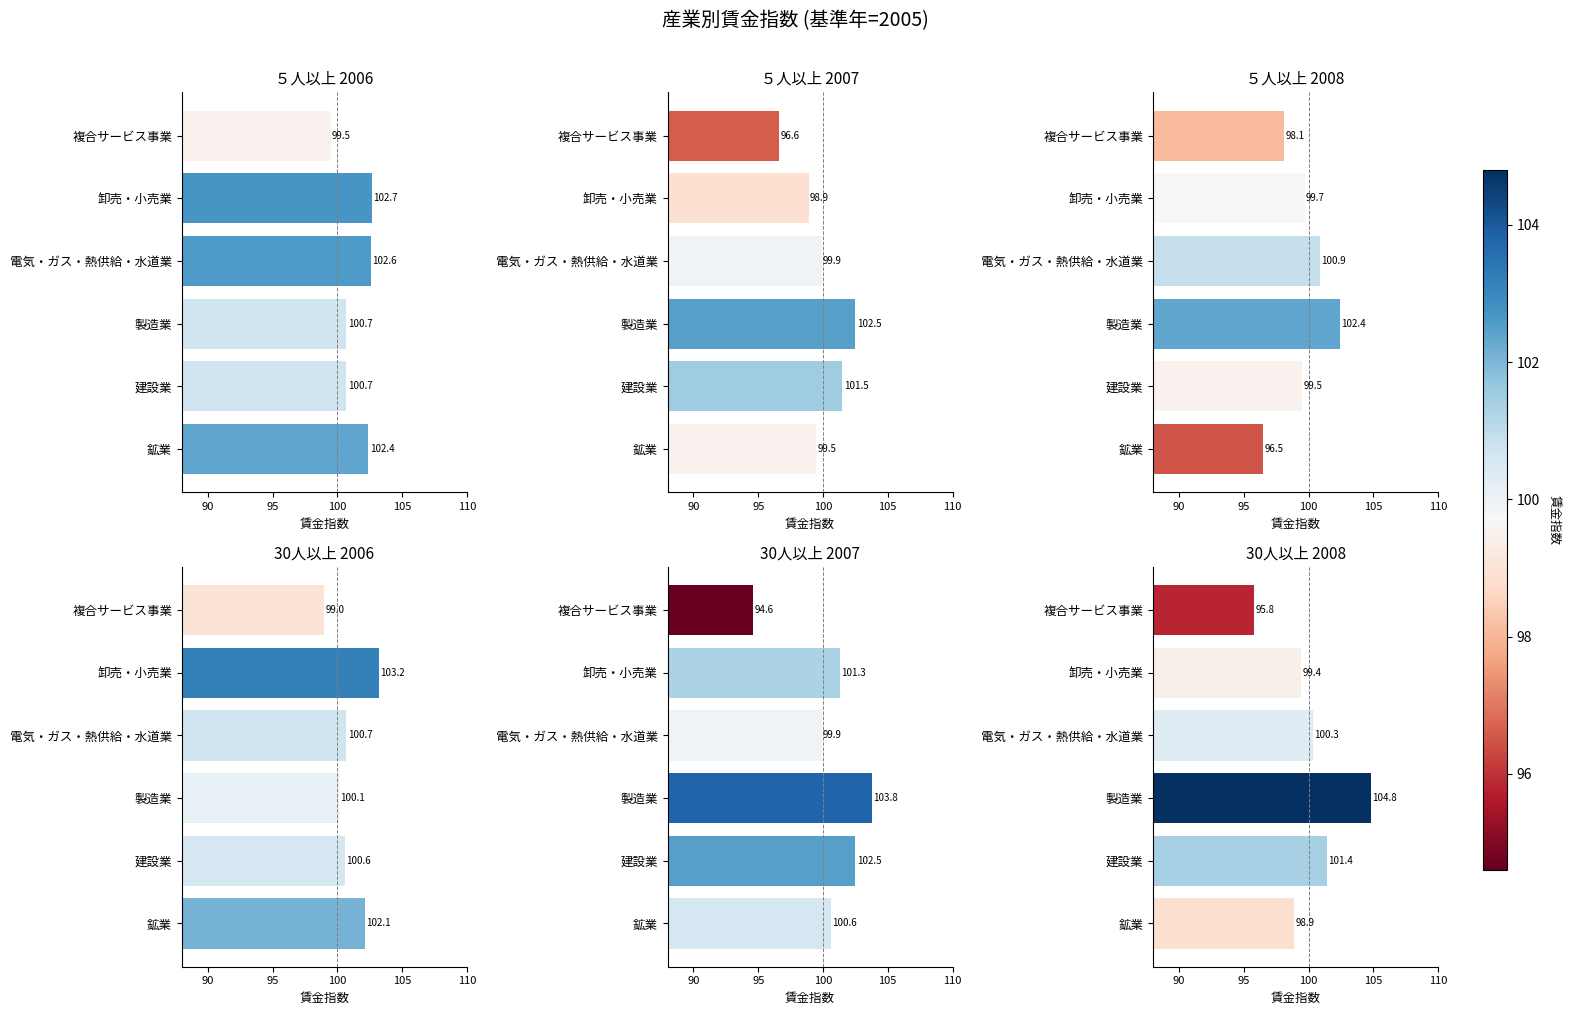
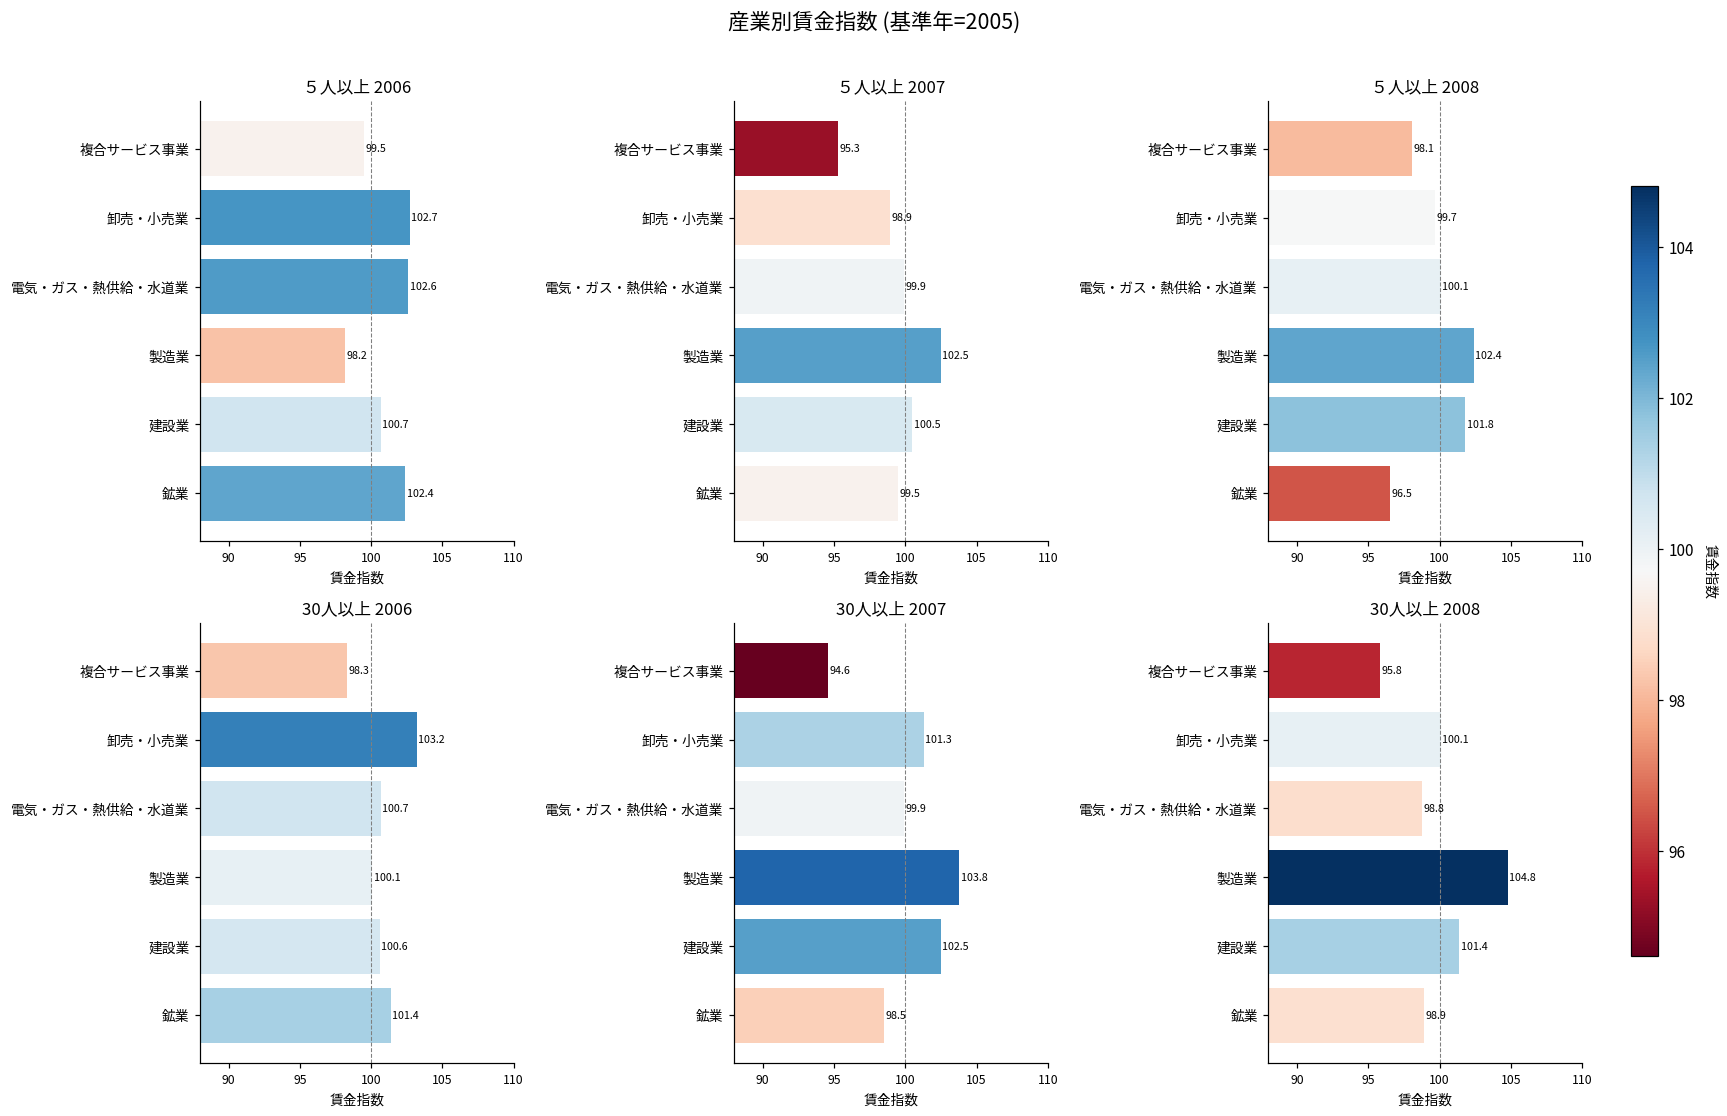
  {
    "５人以上 2006": {
      "複合サービス事業": 99.5,
      "卸売・小売業": 102.7,
      "電気・ガス・熱供給・水道業": 102.6,
-     "製造業": 100.7,
+     "製造業": 98.2,
      "建設業": 100.7,
      "鉱業": 102.4
    },
    "５人以上 2007": {
-     "複合サービス事業": 96.6,
+     "複合サービス事業": 95.3,
      "卸売・小売業": 98.9,
      "電気・ガス・熱供給・水道業": 99.9,
      "製造業": 102.5,
-     "建設業": 101.5,
+     "建設業": 100.5,
      "鉱業": 99.5
    },
    "５人以上 2008": {
      "複合サービス事業": 98.1,
      "卸売・小売業": 99.7,
-     "電気・ガス・熱供給・水道業": 100.9,
+     "電気・ガス・熱供給・水道業": 100.1,
      "製造業": 102.4,
-     "建設業": 99.5,
+     "建設業": 101.8,
      "鉱業": 96.5
    },
    "30人以上 2006": {
-     "複合サービス事業": 99.0,
+     "複合サービス事業": 98.3,
      "卸売・小売業": 103.2,
      "電気・ガス・熱供給・水道業": 100.7,
      "製造業": 100.1,
      "建設業": 100.6,
-     "鉱業": 102.1
+     "鉱業": 101.4
    },
    "30人以上 2007": {
      "複合サービス事業": 94.6,
      "卸売・小売業": 101.3,
      "電気・ガス・熱供給・水道業": 99.9,
      "製造業": 103.8,
      "建設業": 102.5,
-     "鉱業": 100.6
+     "鉱業": 98.5
    },
    "30人以上 2008": {
      "複合サービス事業": 95.8,
-     "卸売・小売業": 99.4,
-     "電気・ガス・熱供給・水道業": 100.3,
+     "卸売・小売業": 100.1,
+     "電気・ガス・熱供給・水道業": 98.8,
      "製造業": 104.8,
      "建設業": 101.4,
      "鉱業": 98.9
    }
  }
